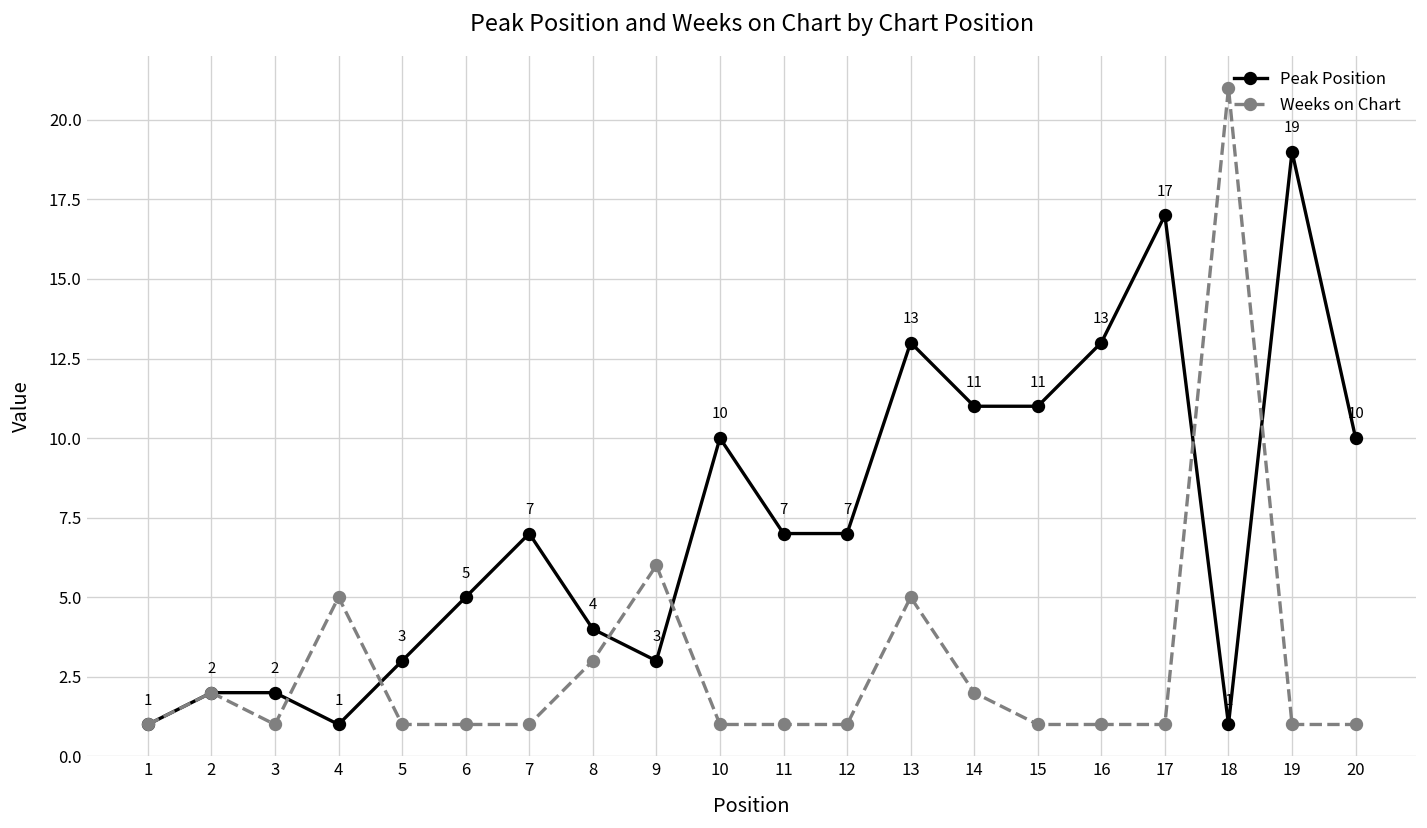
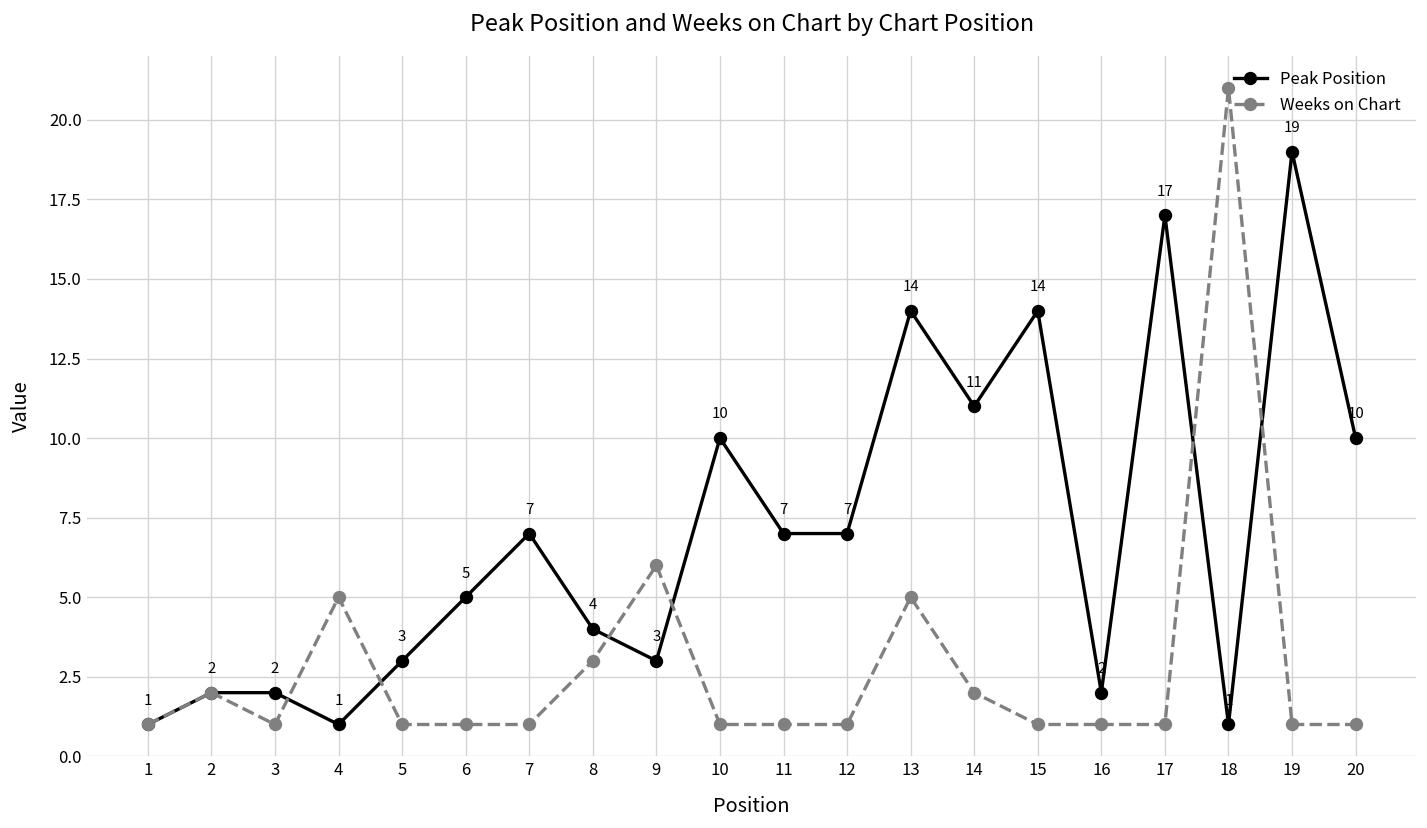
  {
    "Peak Position": {
      "3": 2,
      "4": 1,
      "5": 3,
      "6": 5,
      "7": 7,
      "8": 4,
      "9": 3,
      "10": 10,
      "11": 7,
      "12": 7,
-     "13": 13,
+     "13": 14,
      "14": 11,
-     "15": 11,
-     "16": 13,
+     "15": 14,
+     "16": 2,
      "17": 17,
      "19": 19,
      "20": 10
    },
    "Weeks on Chart": {
      "3": 1.0,
      "4": 5.0,
      "5": 1.0,
      "6": 1.0,
      "7": 1.0,
      "8": 3.0,
      "9": 6.0,
      "10": 1.0,
      "11": 1.0,
      "12": 1.0,
      "13": 5.0,
      "14": 2.0,
      "15": 1.0,
      "16": 1.0,
      "17": 1.0,
      "18": 21.0,
      "19": 1.0,
      "20": 1.0
    }
  }
